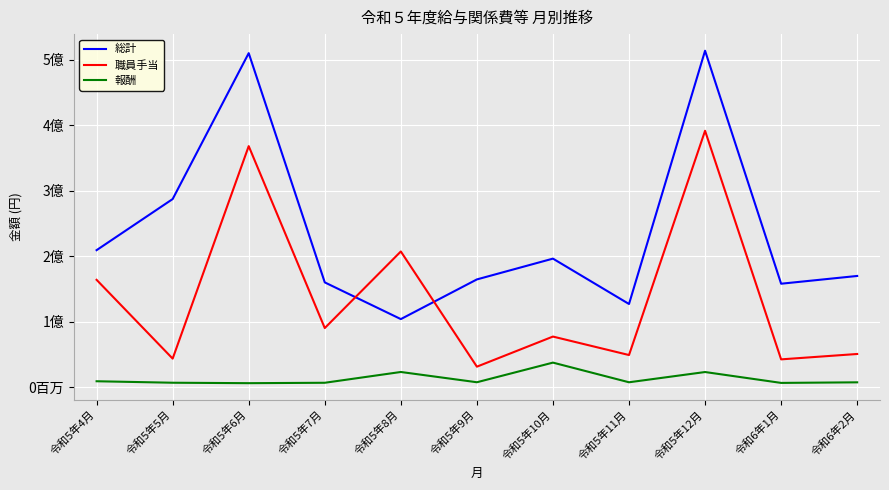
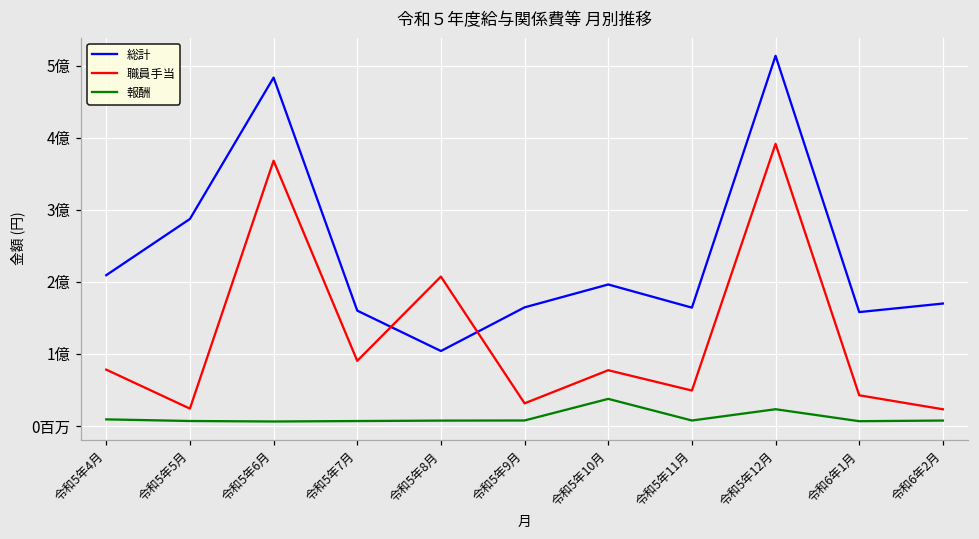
  {
    "総計": {
      "令和5年4月": "2.1億",
      "令和5年5月": "2.9億",
-     "令和5年6月": "5.1億",
+     "令和5年6月": "4.8億",
      "令和5年7月": "1.6億",
      "令和5年8月": "1.0億",
      "令和5年9月": "1.6億",
      "令和5年10月": "2.0億",
-     "令和5年11月": "1.3億",
+     "令和5年11月": "1.6億",
      "令和5年12月": "5.1億",
      "令和6年1月": "1.6億",
      "令和6年2月": "1.7億"
    },
    "職員手当": {
-     "令和5年4月": "1.6億",
-     "令和5年5月": "0.4億",
+     "令和5年4月": "0.8億",
+     "令和5年5月": "0.2億",
      "令和5年6月": "3.7億",
      "令和5年7月": "0.9億",
      "令和5年8月": "2.1億",
      "令和5年9月": "0.3億",
      "令和5年10月": "0.8億",
      "令和5年11月": "0.5億",
      "令和5年12月": "3.9億",
      "令和6年1月": "0.4億",
-     "令和6年2月": "0.5億"
+     "令和6年2月": "0.2億"
    },
    "報酬": {
      "令和5年4月": "0.1億",
      "令和5年5月": "0.1億",
      "令和5年6月": "0.1億",
      "令和5年7月": "0.1億",
-     "令和5年8月": "0.2億",
+     "令和5年8月": "0.1億",
      "令和5年9月": "0.1億",
      "令和5年10月": "0.4億",
      "令和5年11月": "0.1億",
      "令和5年12月": "0.2億",
      "令和6年1月": "0.1億",
      "令和6年2月": "0.1億"
    }
  }
